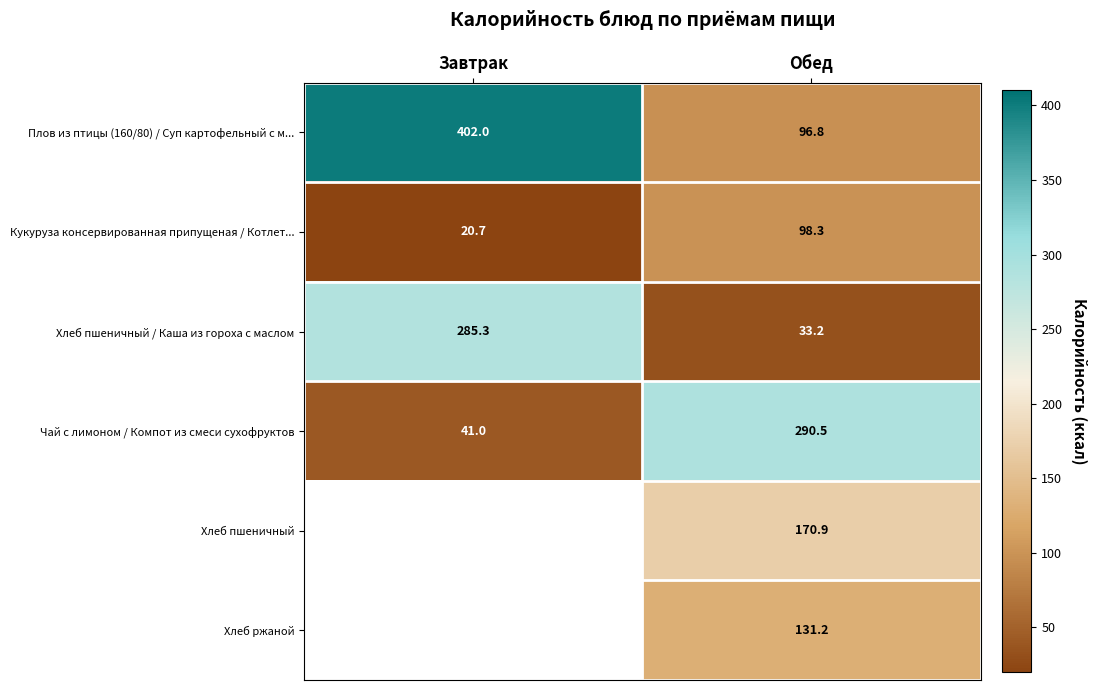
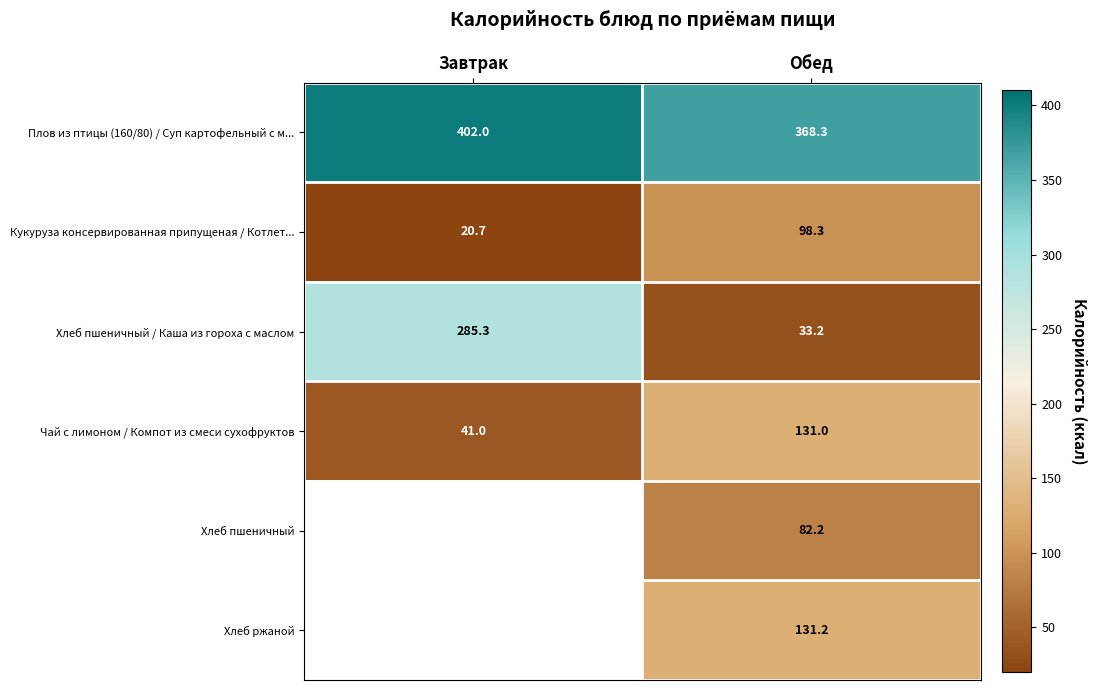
  {
    "Плов из птицы (160/80) / Суп картофельный с м...": {
      "Завтрак": 402.0,
-     "Обед": 96.8
+     "Обед": 368.3
    },
    "Кукуруза консервированная припущеная / Котлет...": {
      "Завтрак": 20.7,
      "Обед": 98.3
    },
    "Хлеб пшеничный / Каша из гороха с маслом": {
      "Завтрак": 285.3,
      "Обед": 33.2
    },
    "Чай с лимоном / Компот из смеси сухофруктов": {
      "Завтрак": 41.0,
-     "Обед": 290.5
+     "Обед": 131.0
    },
    "Хлеб пшеничный": {
-     "Обед": 170.9
+     "Обед": 82.2
    },
    "Хлеб ржаной": {
      "Обед": 131.2
    }
  }
